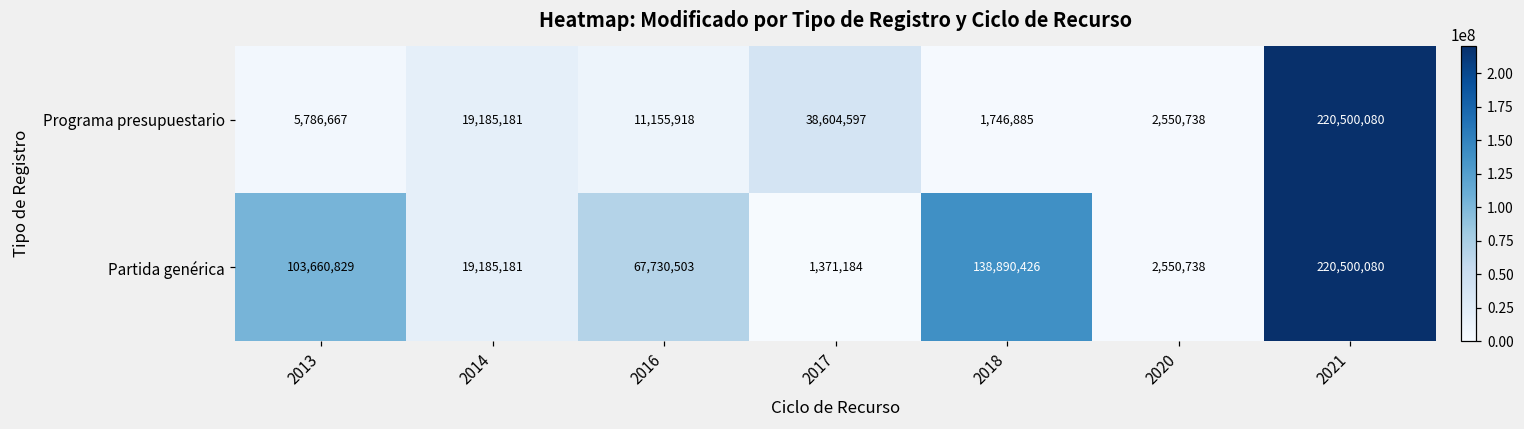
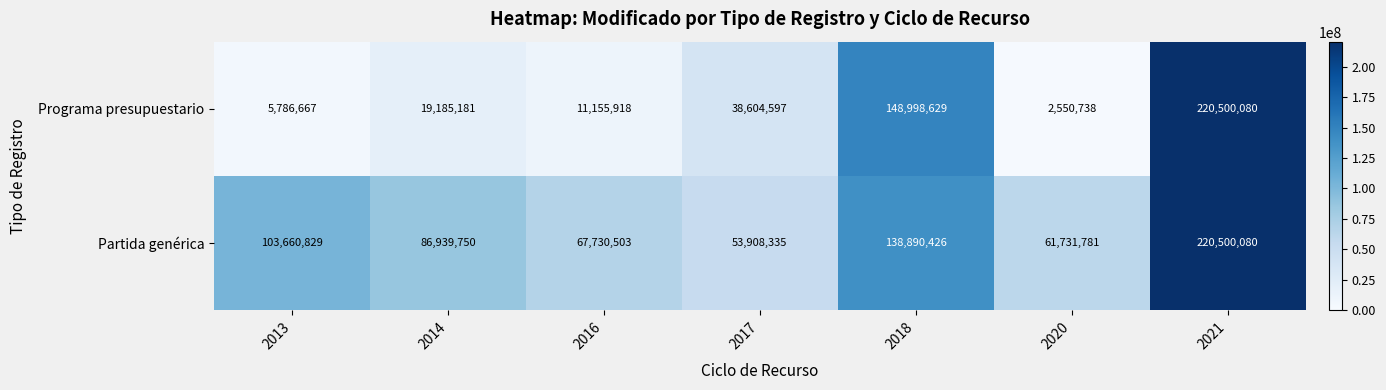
  {
    "Programa presupuestario": {
      "2013": "5,786,667",
      "2014": "19,185,181",
      "2016": "11,155,918",
      "2017": "38,604,597",
-     "2018": "1,746,885",
+     "2018": "148,998,629",
      "2020": "2,550,738",
      "2021": "220,500,080"
    },
    "Partida genérica": {
      "2013": "103,660,829",
-     "2014": "19,185,181",
+     "2014": "86,939,750",
      "2016": "67,730,503",
-     "2017": "1,371,184",
+     "2017": "53,908,335",
      "2018": "138,890,426",
-     "2020": "2,550,738",
+     "2020": "61,731,781",
      "2021": "220,500,080"
    }
  }
